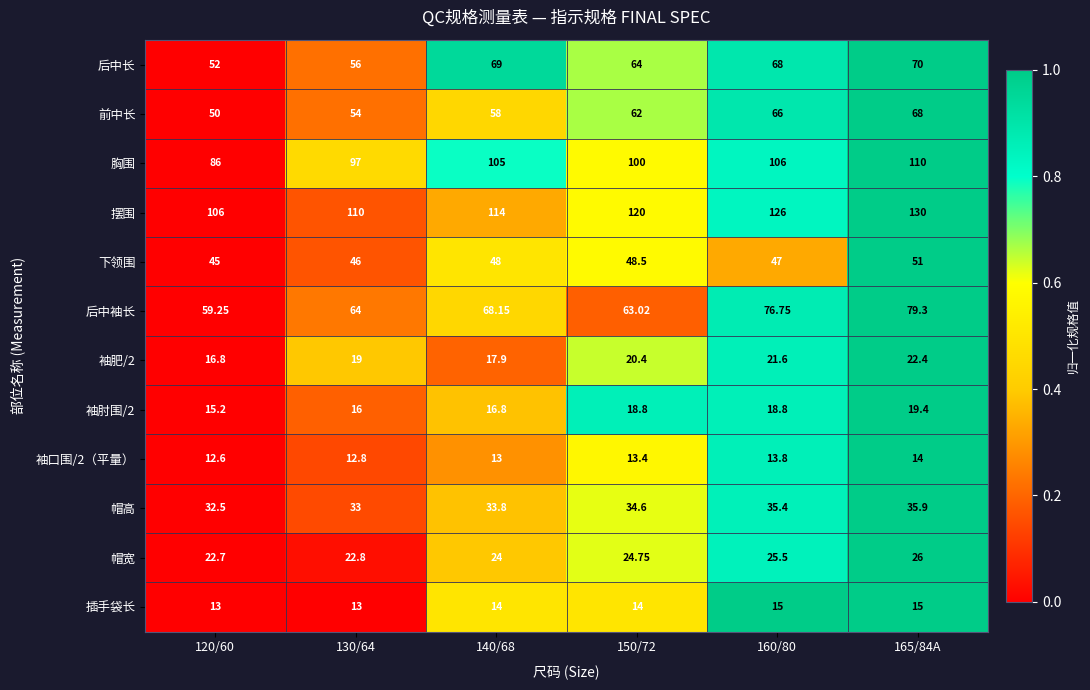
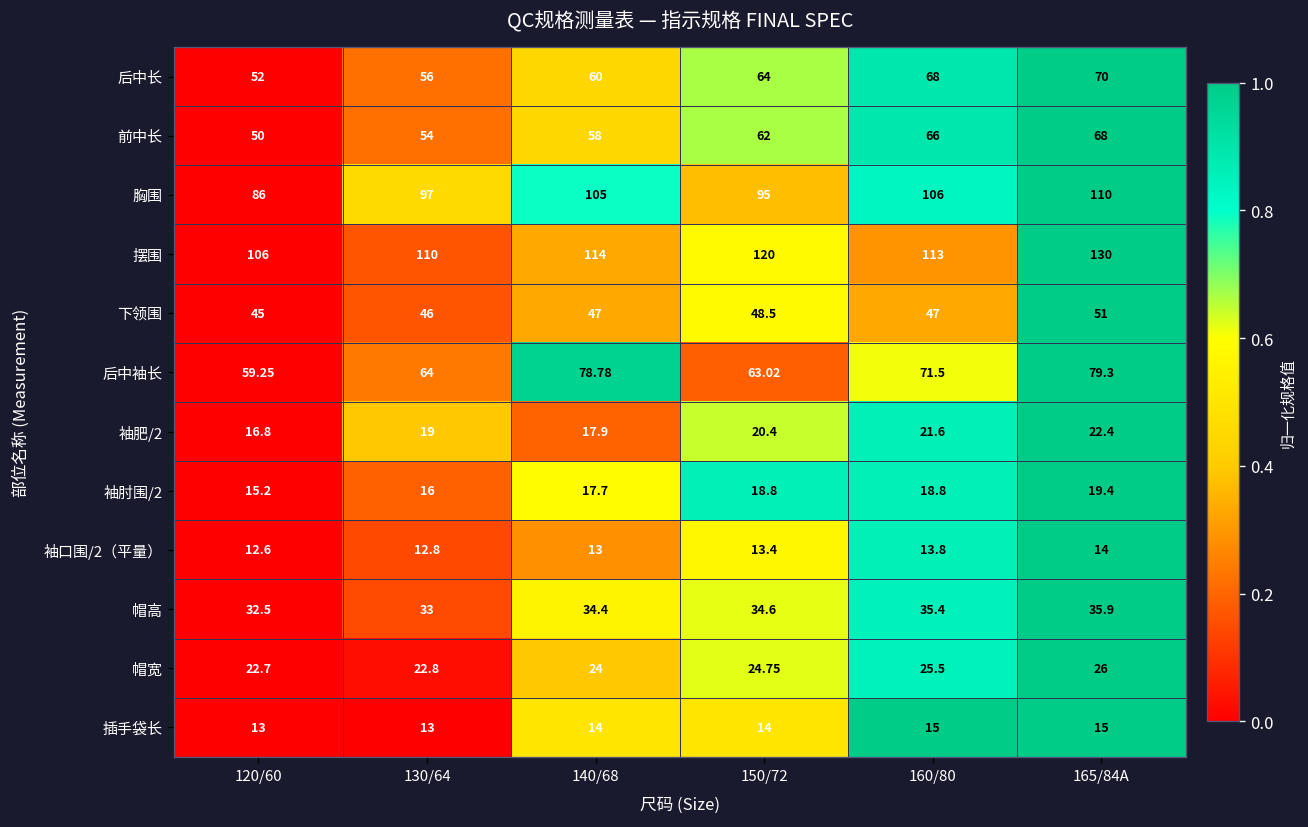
  {
    "后中长": {
      "120/60": 52,
      "130/64": 56,
-     "140/68": 69,
+     "140/68": 60,
      "150/72": 64,
      "160/80": 68,
      "165/84A": 70
    },
    "前中长": {
      "120/60": 50,
      "130/64": 54,
      "140/68": 58,
      "150/72": 62,
      "160/80": 66,
      "165/84A": 68
    },
    "胸围": {
      "120/60": 86,
      "130/64": 97,
      "140/68": 105,
-     "150/72": 100,
+     "150/72": 95,
      "160/80": 106,
      "165/84A": 110
    },
    "摆围": {
      "120/60": 106,
      "130/64": 110,
      "140/68": 114,
      "150/72": 120,
-     "160/80": 126,
+     "160/80": 113,
      "165/84A": 130
    },
    "下领围": {
      "120/60": 45,
      "130/64": 46,
-     "140/68": 48,
+     "140/68": 47,
      "150/72": 48.5,
      "160/80": 47,
      "165/84A": 51
    },
    "后中袖长": {
      "120/60": 59.25,
      "130/64": 64,
-     "140/68": 68.15,
+     "140/68": 78.78,
      "150/72": 63.02,
-     "160/80": 76.75,
+     "160/80": 71.5,
      "165/84A": 79.3
    },
    "袖肥/2": {
      "120/60": 16.8,
      "130/64": 19,
      "140/68": 17.9,
      "150/72": 20.4,
      "160/80": 21.6,
      "165/84A": 22.4
    },
    "袖肘围/2": {
      "120/60": 15.2,
      "130/64": 16,
-     "140/68": 16.8,
+     "140/68": 17.7,
      "150/72": 18.8,
      "160/80": 18.8,
      "165/84A": 19.4
    },
    "袖口围/2（平量）": {
      "120/60": 12.6,
      "130/64": 12.8,
      "140/68": 13,
      "150/72": 13.4,
      "160/80": 13.8,
      "165/84A": 14
    },
    "帽高": {
      "120/60": 32.5,
      "130/64": 33,
-     "140/68": 33.8,
+     "140/68": 34.4,
      "150/72": 34.6,
      "160/80": 35.4,
      "165/84A": 35.9
    },
    "帽宽": {
      "120/60": 22.7,
      "130/64": 22.8,
      "140/68": 24,
      "150/72": 24.75,
      "160/80": 25.5,
      "165/84A": 26
    },
    "插手袋长": {
      "120/60": 13,
      "130/64": 13,
      "140/68": 14,
      "150/72": 14,
      "160/80": 15,
      "165/84A": 15
    }
  }
